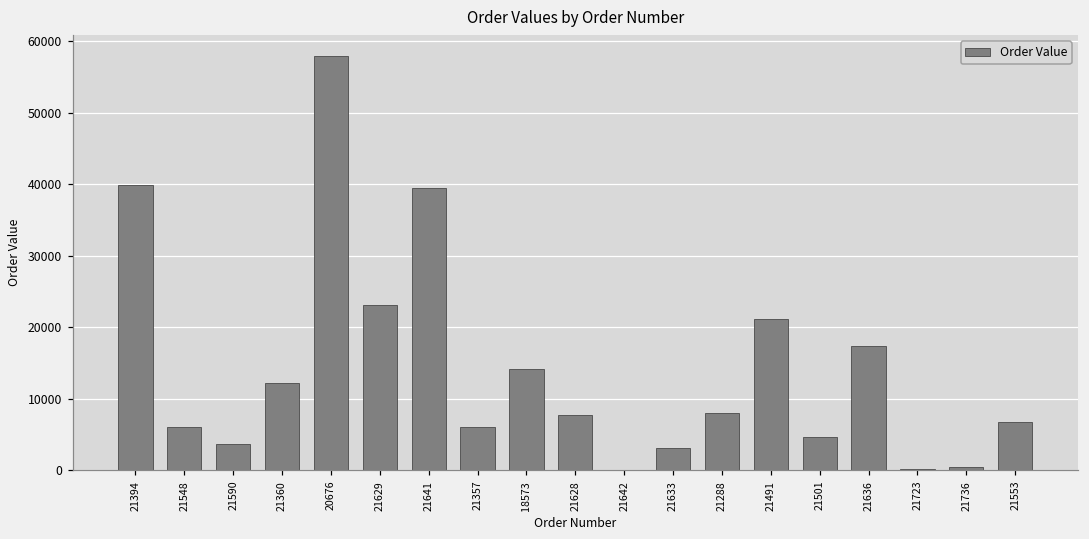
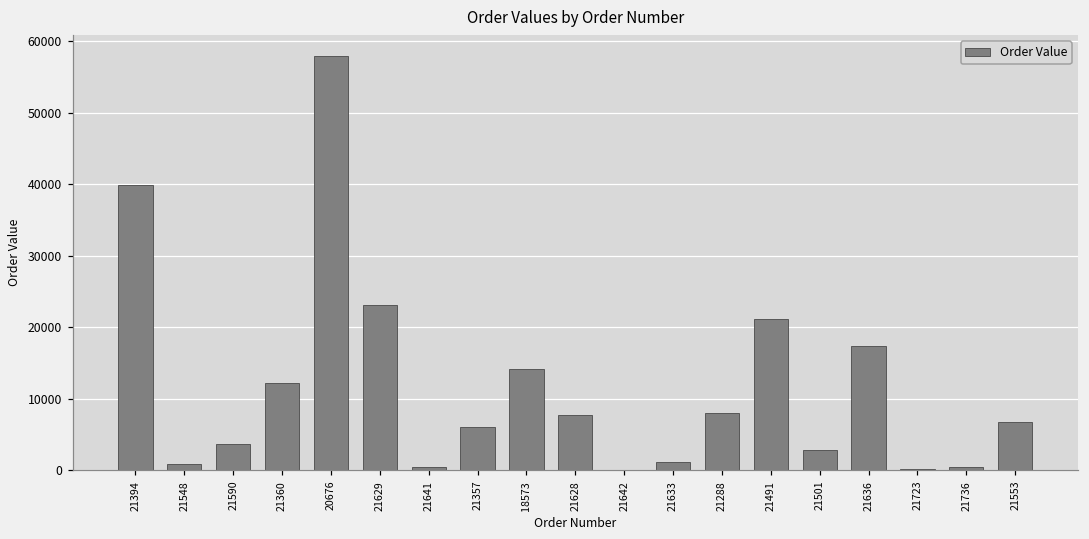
  {
    "21394": 40000,
-   "21548": 6000,
+   "21548": 1000,
    "21590": 4000,
    "21360": 12000,
    "20676": 58000,
    "21629": 23000,
-   "21641": 39000,
+   "21641": 0,
    "21357": 6000,
    "18573": 14000,
    "21628": 8000,
-   "21633": 3000,
+   "21633": 1000,
    "21288": 8000,
    "21491": 21000,
-   "21501": 5000,
+   "21501": 3000,
    "21636": 17000,
    "21736": 0,
    "21553": 7000
  }
